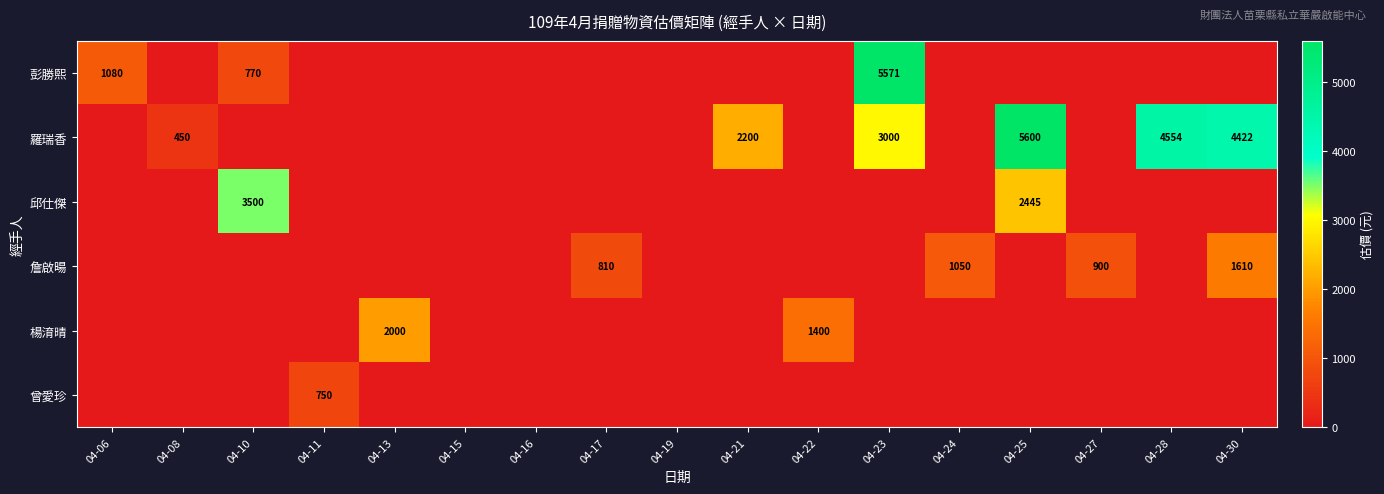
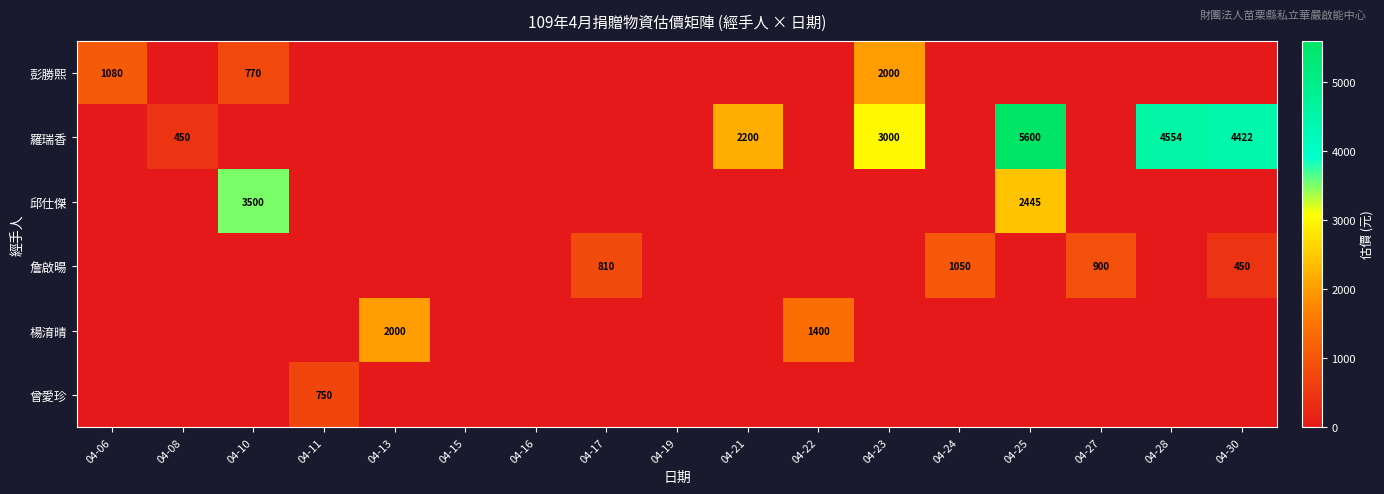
  {
    "彭勝熙": {
      "04-06": 1080,
      "04-10": 770,
-     "04-23": 5571
+     "04-23": 2000
    },
    "羅瑞香": {
      "04-08": 450,
      "04-21": 2200,
      "04-23": 3000,
      "04-25": 5600,
      "04-28": 4554,
      "04-30": 4422
    },
    "邱仕傑": {
      "04-10": 3500,
      "04-25": 2445
    },
    "詹啟暘": {
      "04-17": 810,
      "04-24": 1050,
      "04-27": 900,
-     "04-30": 1610
+     "04-30": 450
    },
    "楊淯晴": {
      "04-13": 2000,
      "04-22": 1400
    },
    "曾愛珍": {
      "04-11": 750
    }
  }
